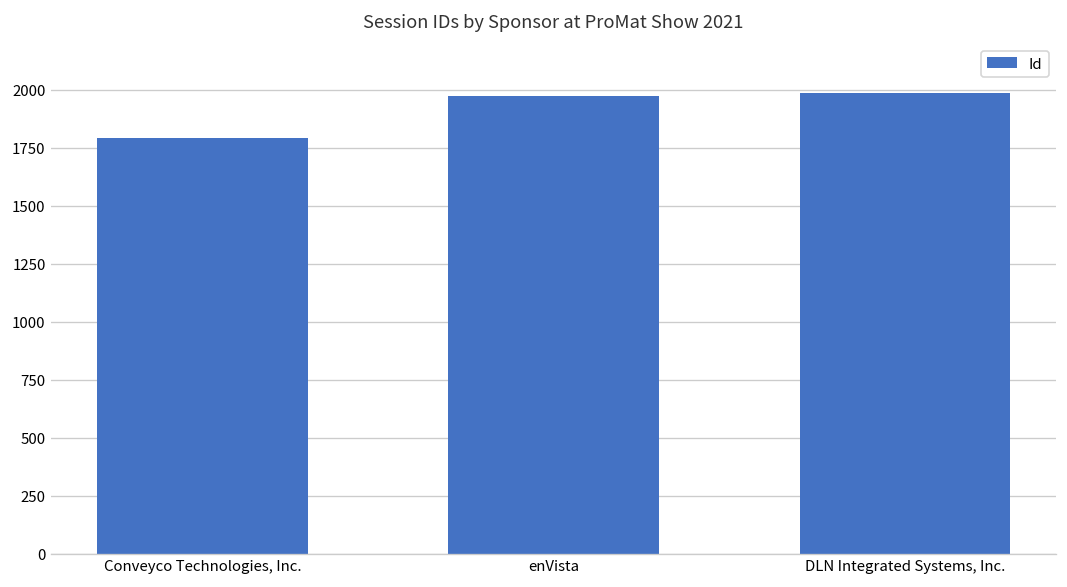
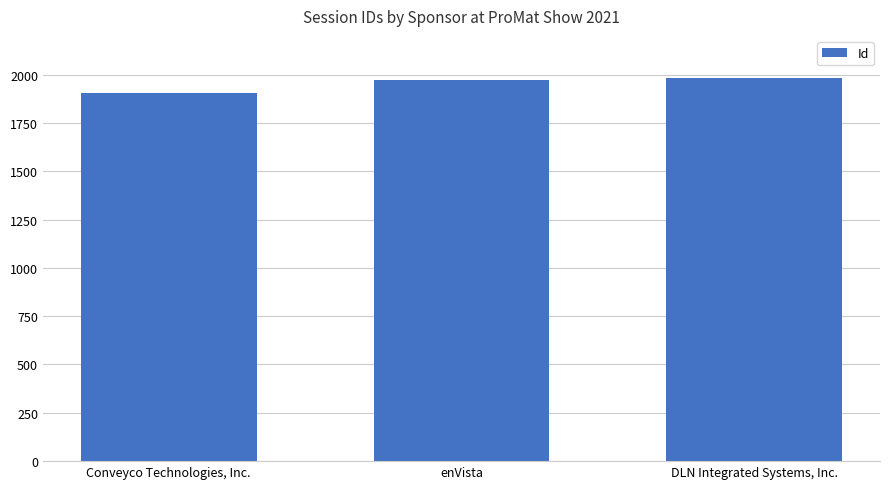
  {
-   "Conveyco Technologies, Inc.": 1790,
+   "Conveyco Technologies, Inc.": 1910,
    "enVista": 1970,
    "DLN Integrated Systems, Inc.": 1980
  }
